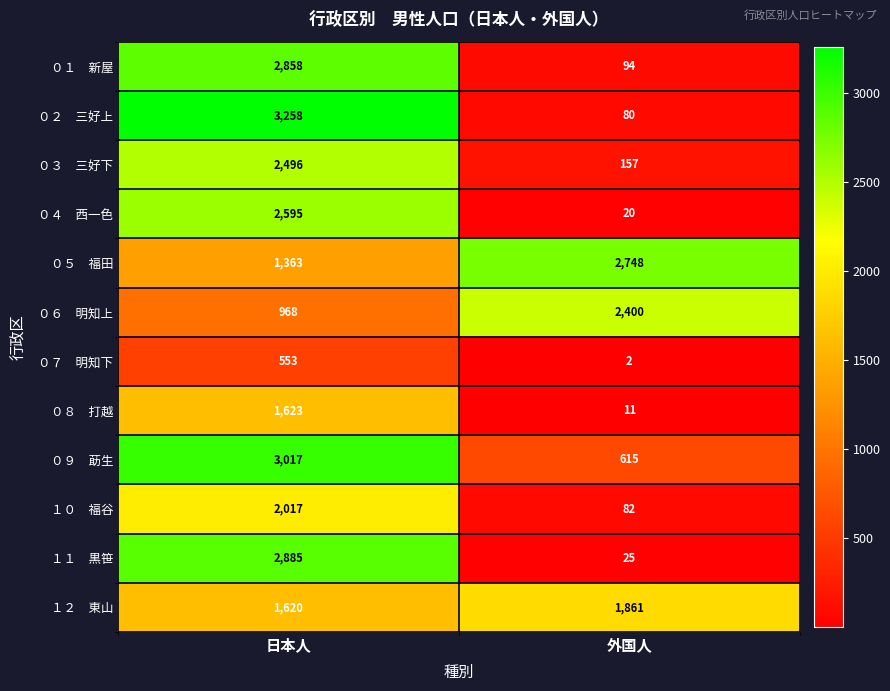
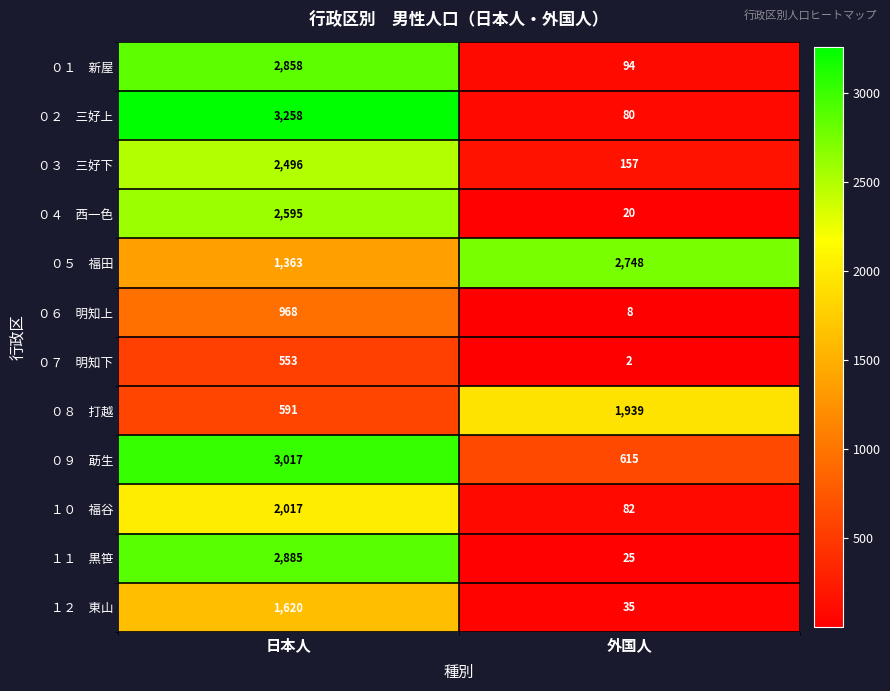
  {
    "０１ 新屋": {
      "日本人": "2,858",
      "外国人": "94"
    },
    "０２ 三好上": {
      "日本人": "3,258",
      "外国人": "80"
    },
    "０３ 三好下": {
      "日本人": "2,496",
      "外国人": "157"
    },
    "０４ 西一色": {
      "日本人": "2,595",
      "外国人": "20"
    },
    "０５ 福田": {
      "日本人": "1,363",
      "外国人": "2,748"
    },
    "０６ 明知上": {
      "日本人": "968",
-     "外国人": "2,400"
+     "外国人": "8"
    },
    "０７ 明知下": {
      "日本人": "553",
      "外国人": "2"
    },
    "０８ 打越": {
-     "日本人": "1,623",
-     "外国人": "11"
+     "日本人": "591",
+     "外国人": "1,939"
    },
    "０９ 莇生": {
      "日本人": "3,017",
      "外国人": "615"
    },
    "１０ 福谷": {
      "日本人": "2,017",
      "外国人": "82"
    },
    "１１ 黒笹": {
      "日本人": "2,885",
      "外国人": "25"
    },
    "１２ 東山": {
      "日本人": "1,620",
-     "外国人": "1,861"
+     "外国人": "35"
    }
  }
